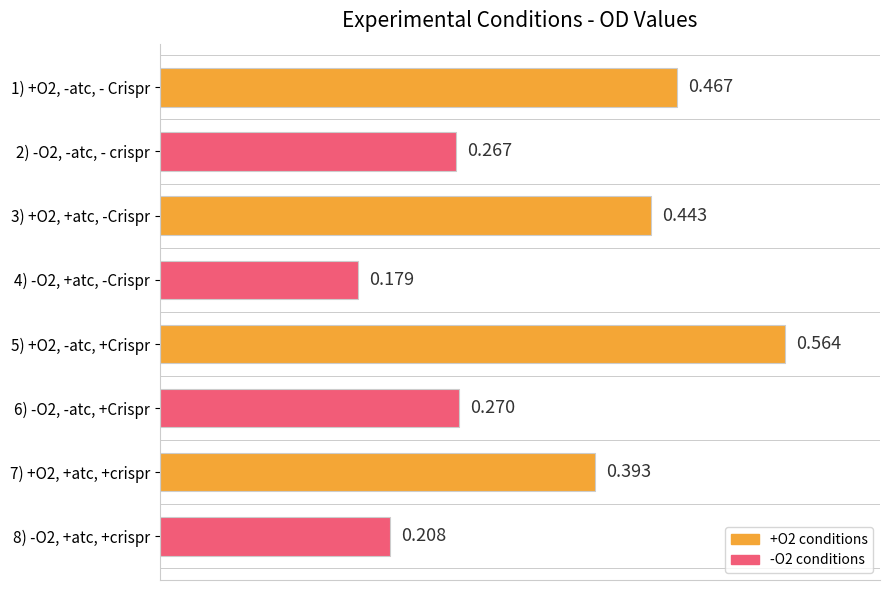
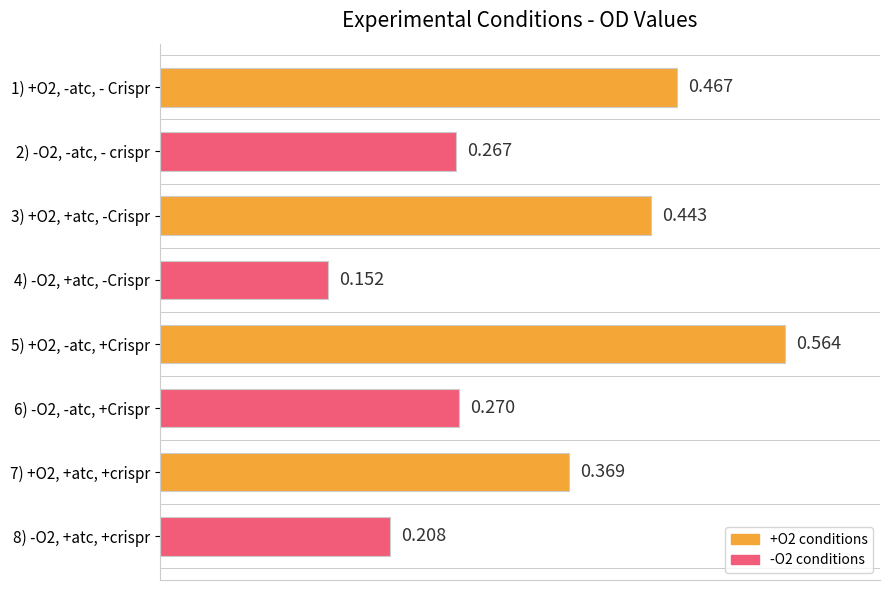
  {
    "1) +O2, -atc, - Crispr": 0.467,
    "2) -O2, -atc, - crispr": 0.267,
    "3) +O2, +atc, -Crispr": 0.443,
-   "4) -O2, +atc, -Crispr": 0.179,
+   "4) -O2, +atc, -Crispr": 0.152,
    "5) +O2, -atc, +Crispr": 0.564,
    "6) -O2, -atc, +Crispr": 0.270,
-   "7) +O2, +atc, +crispr": 0.393,
+   "7) +O2, +atc, +crispr": 0.369,
    "8) -O2, +atc, +crispr": 0.208
  }
